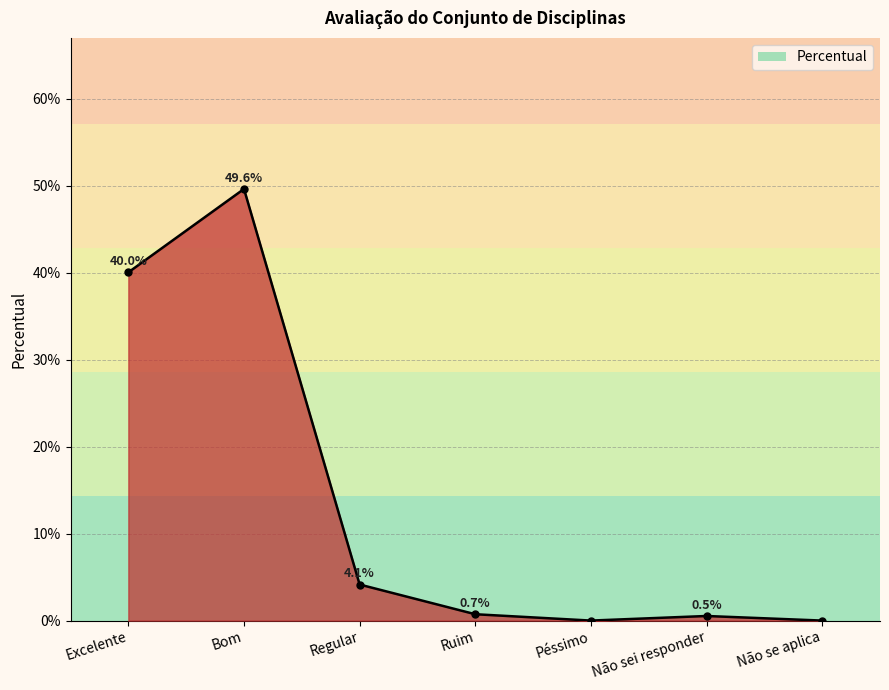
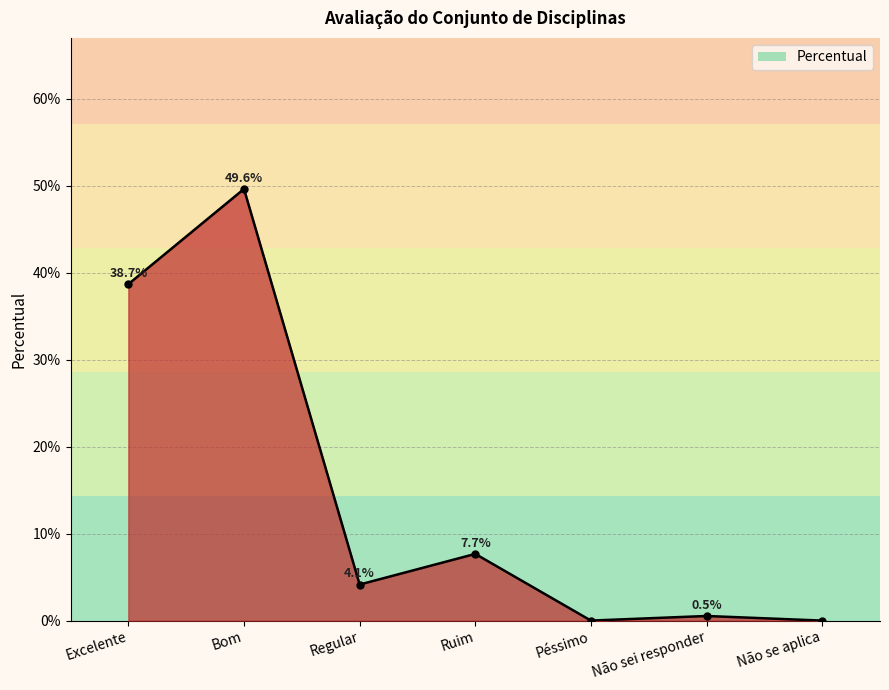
  {
-   "Excelente": "40.0%",
+   "Excelente": "38.7%",
    "Bom": "49.6%",
    "Regular": "4.1%",
-   "Ruim": "0.7%",
+   "Ruim": "7.7%",
    "Não sei responder": "0.5%"
  }
